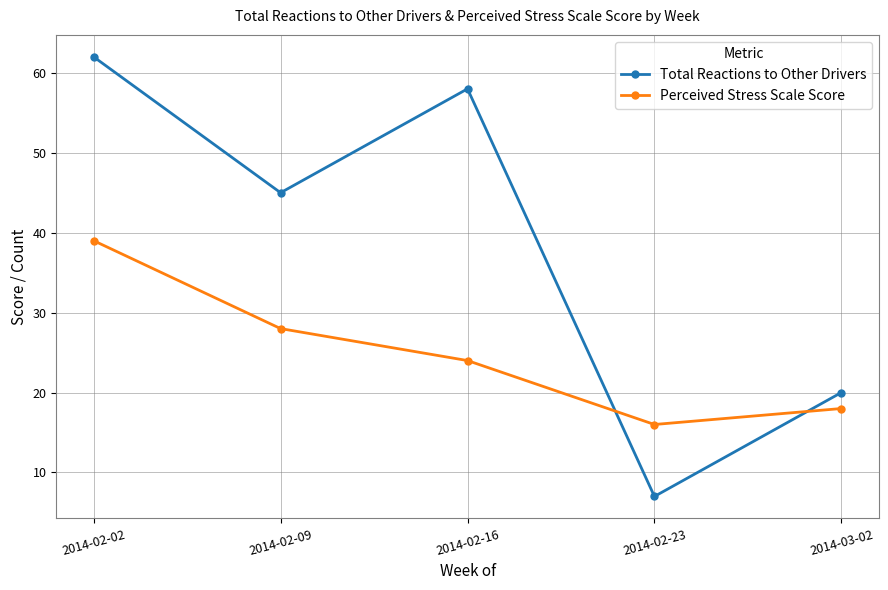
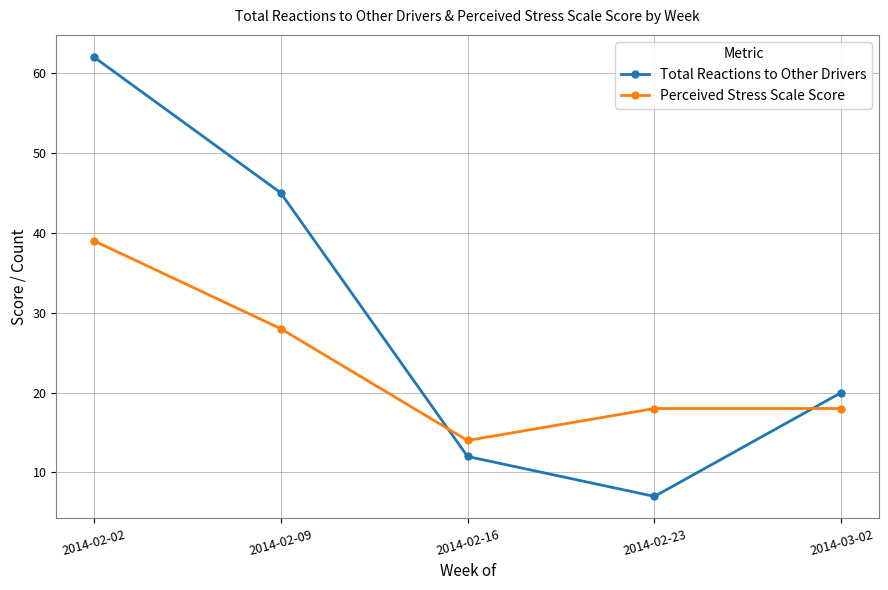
  {
    "Total Reactions to Other Drivers": {
      "2014-02-02": 62,
      "2014-02-09": 45,
-     "2014-02-16": 58,
+     "2014-02-16": 12,
      "2014-02-23": 7,
      "2014-03-02": 20
    },
    "Perceived Stress Scale Score": {
      "2014-02-02": 39,
      "2014-02-09": 28,
-     "2014-02-16": 24,
-     "2014-02-23": 16,
+     "2014-02-16": 14,
+     "2014-02-23": 18,
      "2014-03-02": 18
    }
  }
